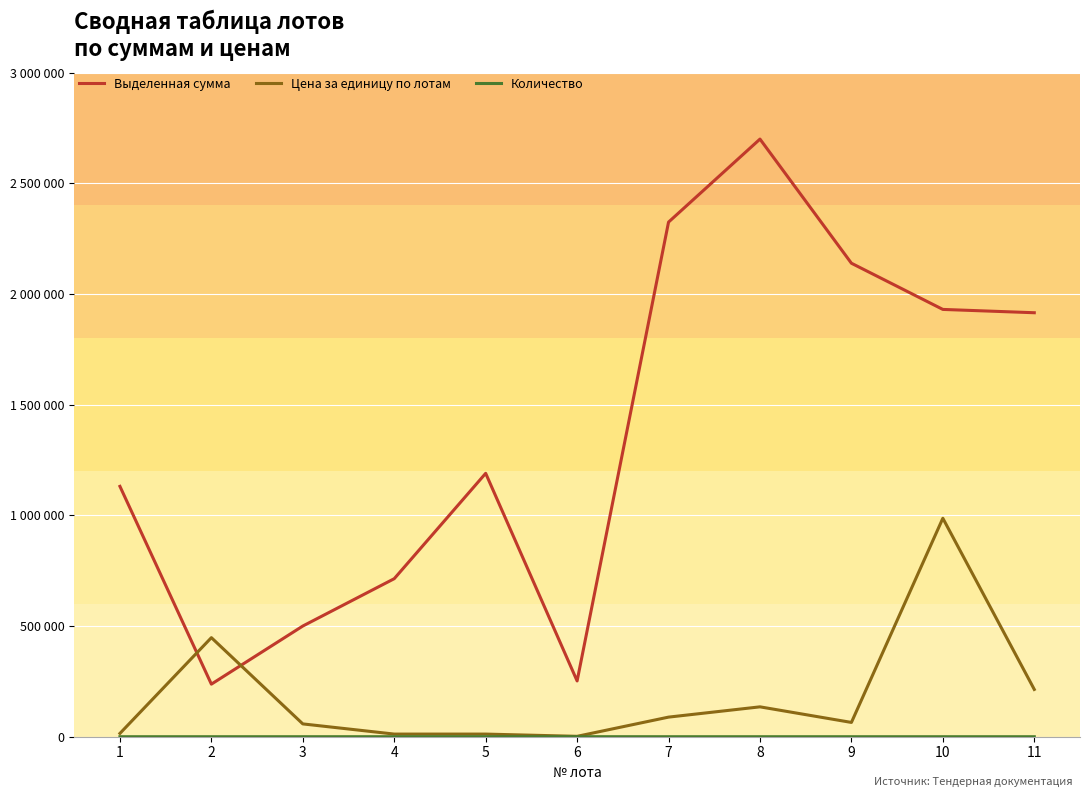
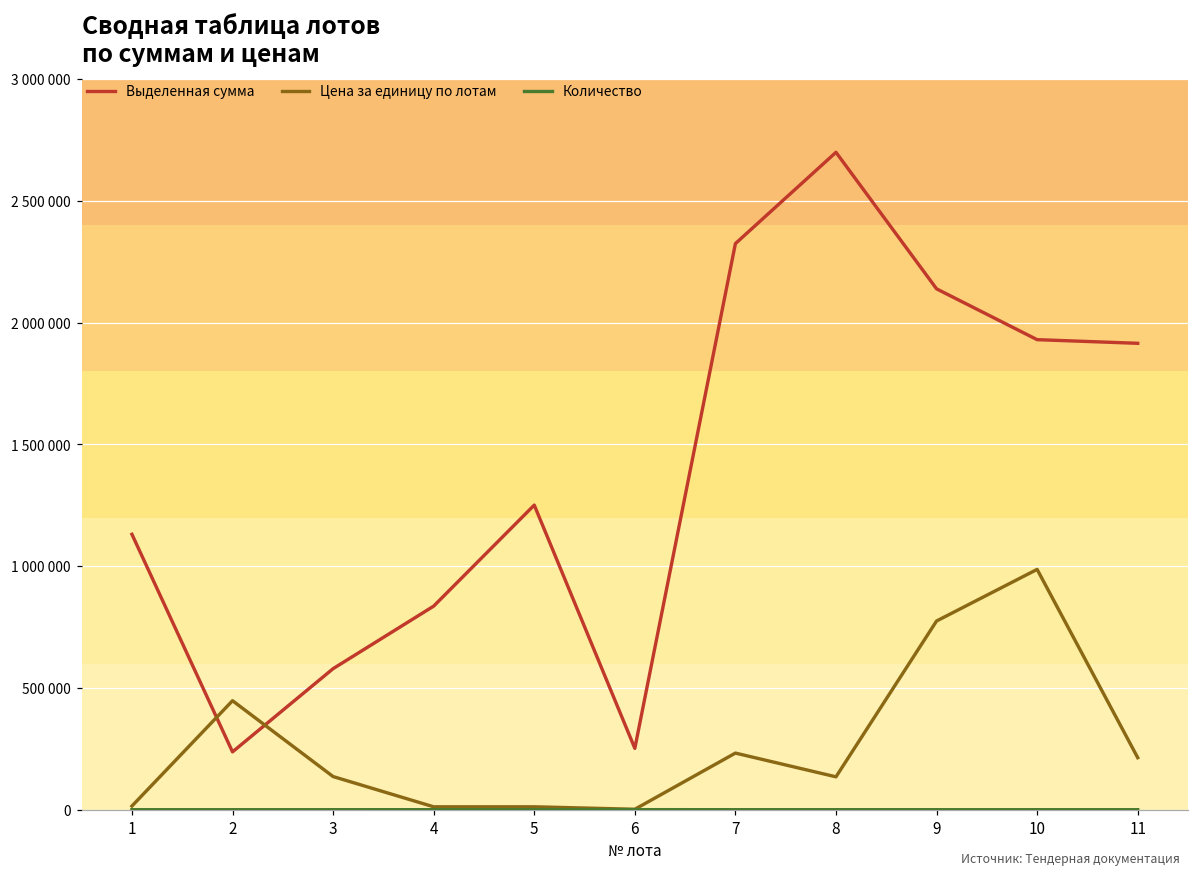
  {
    "Выделенная сумма": {
      "1": 1130000,
      "2": 240000,
-     "3": 500000,
-     "4": 710000,
-     "5": 1190000,
+     "3": 580000,
+     "4": 840000,
+     "5": 1250000,
      "6": 250000,
      "7": 2330000,
      "8": 2700000,
      "9": 2140000,
      "10": 1930000,
      "11": 1920000
    },
    "Цена за единицу по лотам": {
      "1": 20000,
      "2": 450000,
-     "3": 60000,
+     "3": 140000,
      "4": 10000,
      "5": 10000,
-     "7": 90000,
+     "7": 230000,
      "8": 140000,
-     "9": 60000,
+     "9": 770000,
      "10": 990000,
      "11": 210000
    },
    "Количество": {
      "1": 0,
      "2": 0,
      "3": 0,
      "4": 0,
      "5": 0,
      "7": 0,
      "8": 0,
      "9": 0,
      "10": 0,
      "11": 0
    }
  }
